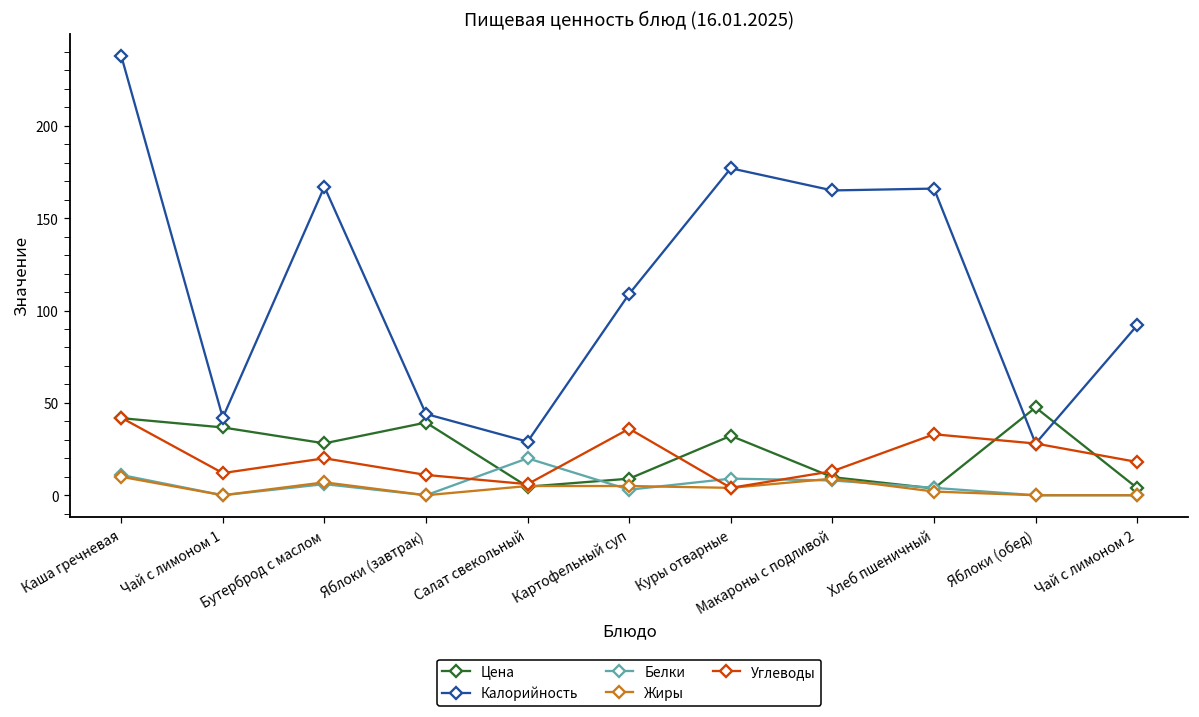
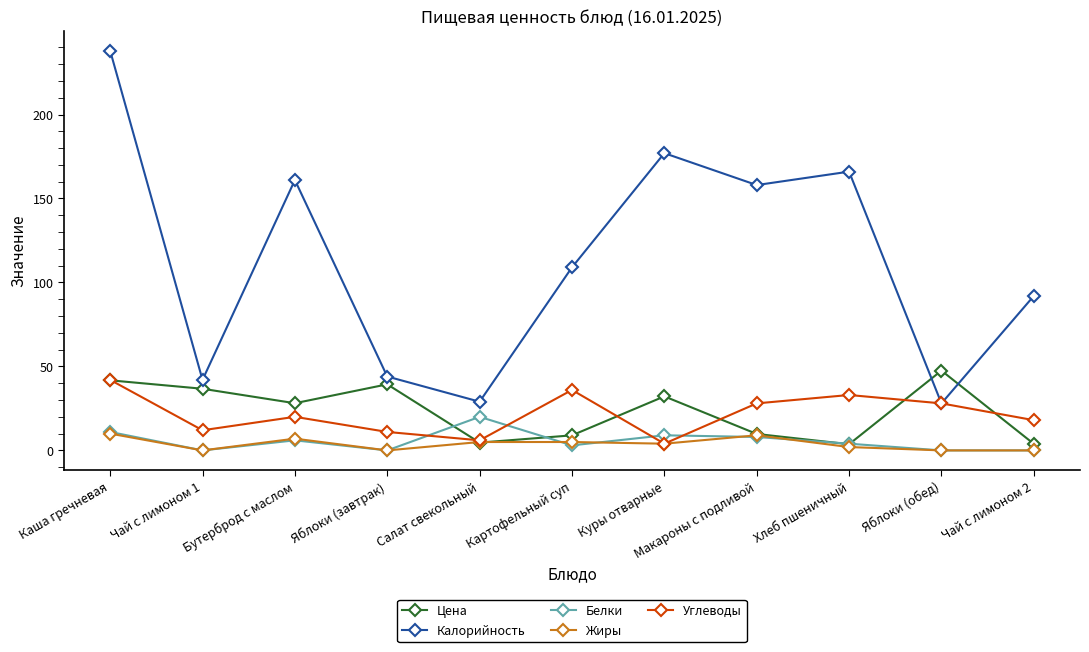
  {
    "Цена": {
      "Чай с лимоном 1": 37,
      "Бутерброд с маслом": 28,
      "Яблоки (завтрак)": 39,
      "Картофельный суп": 9,
      "Куры отварные": 32,
      "Яблоки (обед)": 48,
      "Чай с лимоном 2": 4
    },
    "Калорийность": {
      "Каша гречневая": 238,
      "Чай с лимоном 1": 42,
-     "Бутерброд с маслом": 167,
+     "Бутерброд с маслом": 161,
      "Яблоки (завтрак)": 44,
      "Салат свекольный": 29,
      "Картофельный суп": 109,
      "Куры отварные": 177,
-     "Макароны с подливой": 165,
+     "Макароны с подливой": 158,
      "Хлеб пшеничный": 166,
      "Чай с лимоном 2": 92
    },
    "Белки": {
      "Салат свекольный": 20,
      "Картофельный суп": 3,
      "Куры отварные": 9
    },
    "Жиры": {
      "Картофельный суп": 5,
      "Хлеб пшеничный": 2
    },
    "Углеводы": {
      "Чай с лимоном 1": 12,
      "Бутерброд с маслом": 20,
      "Яблоки (завтрак)": 11,
      "Картофельный суп": 36,
-     "Макароны с подливой": 13,
+     "Макароны с подливой": 28,
      "Хлеб пшеничный": 33,
      "Чай с лимоном 2": 18
    }
  }
